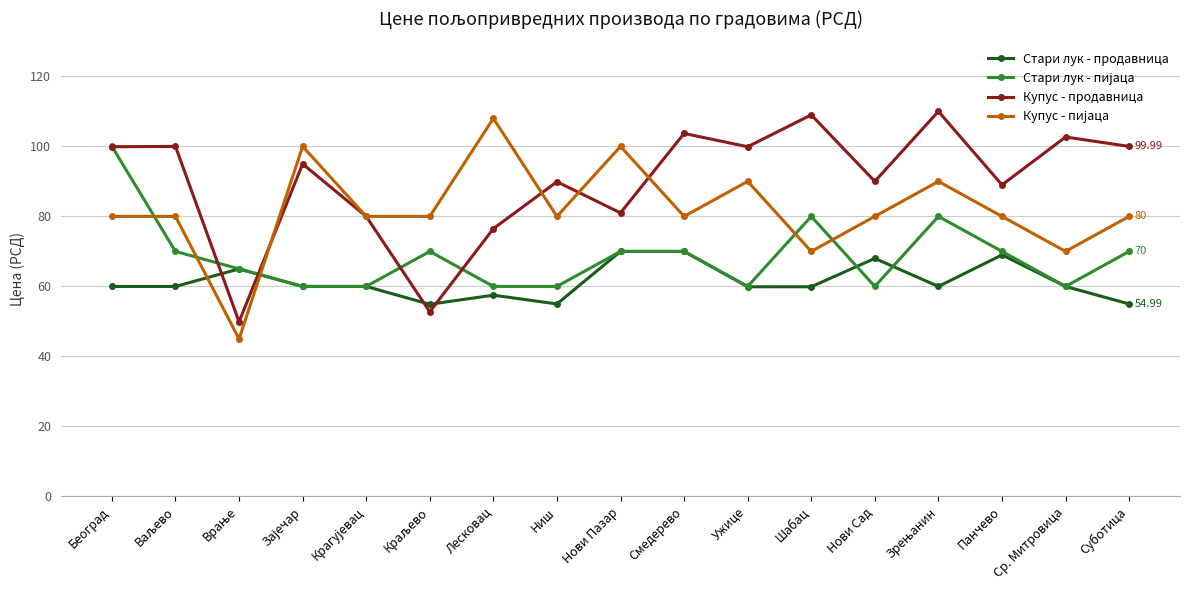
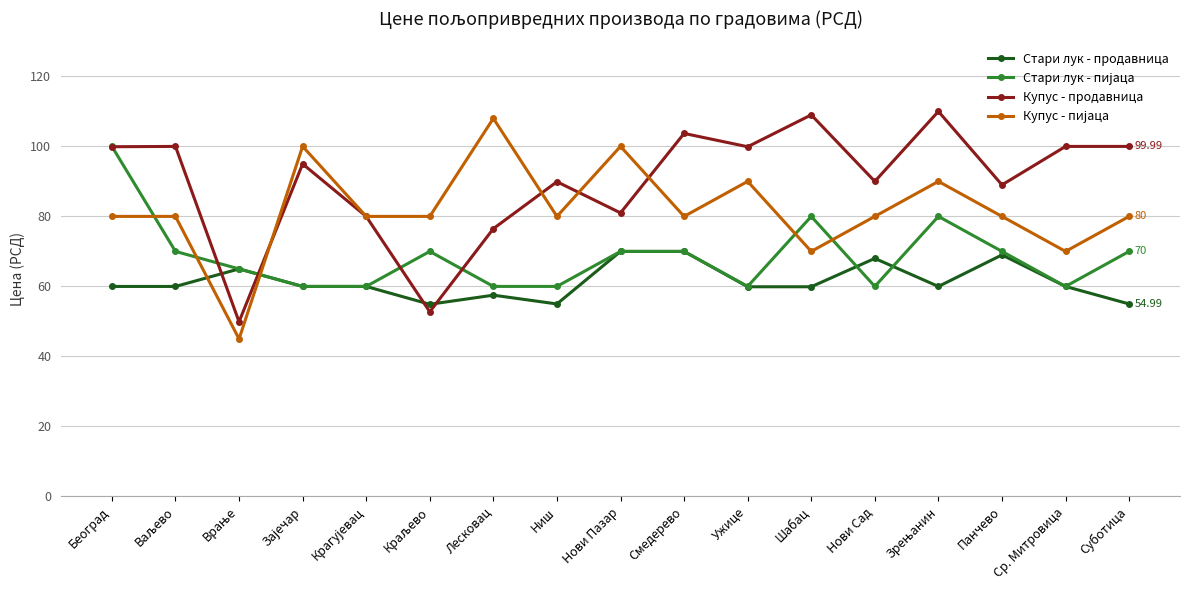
  {
    "Купус - продавница": {
      "Ваљево": 100,
      "Врање": 50,
      "Зајечар": 95,
      "Краљево": 53,
      "Лесковац": 77,
      "Ниш": 90,
      "Нови Пазар": 81,
      "Смедерево": 104,
      "Ужице": 100,
      "Шабац": 109,
      "Нови Сад": 90,
      "Зрењанин": 110,
      "Панчево": 89,
-     "Ср. Митровица": 103
+     "Ср. Митровица": 100
    },
    "Купус - пијаца": {
      "Суботица": 80
    }
  }
